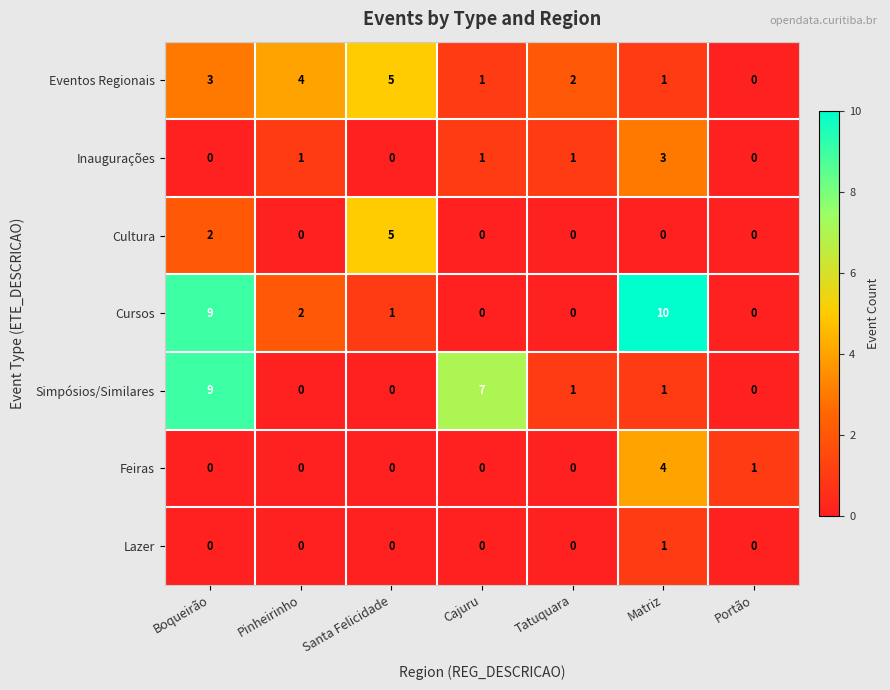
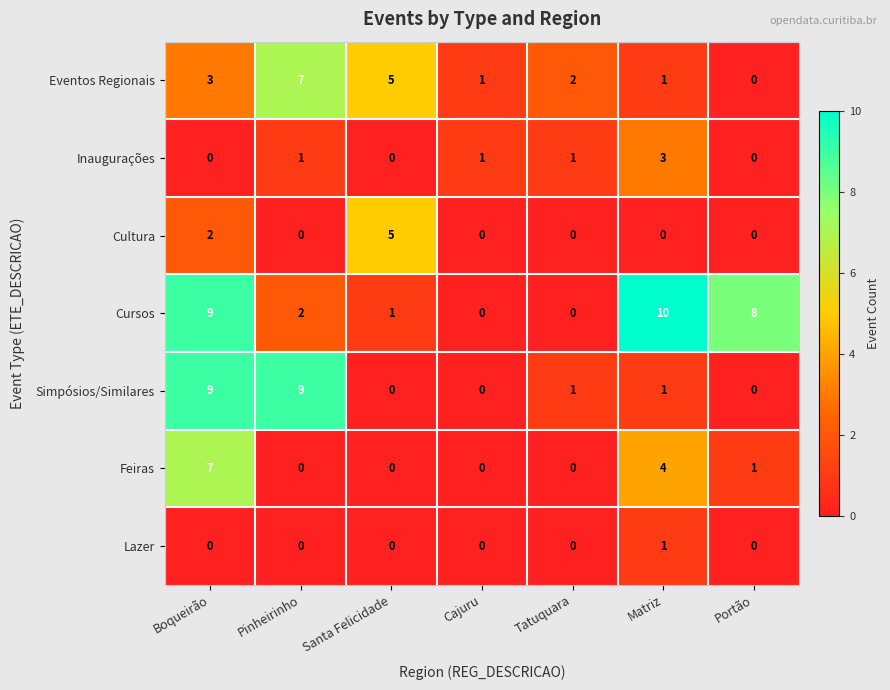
  {
    "Eventos Regionais": {
      "Boqueirão": 3,
-     "Pinheirinho": 4,
+     "Pinheirinho": 7,
      "Santa Felicidade": 5,
      "Cajuru": 1,
      "Tatuquara": 2,
      "Matriz": 1,
      "Portão": 0
    },
    "Inaugurações": {
      "Boqueirão": 0,
      "Pinheirinho": 1,
      "Santa Felicidade": 0,
      "Cajuru": 1,
      "Tatuquara": 1,
      "Matriz": 3,
      "Portão": 0
    },
    "Cultura": {
      "Boqueirão": 2,
      "Pinheirinho": 0,
      "Santa Felicidade": 5,
      "Cajuru": 0,
      "Tatuquara": 0,
      "Matriz": 0,
      "Portão": 0
    },
    "Cursos": {
      "Boqueirão": 9,
      "Pinheirinho": 2,
      "Santa Felicidade": 1,
      "Cajuru": 0,
      "Tatuquara": 0,
      "Matriz": 10,
-     "Portão": 0
+     "Portão": 8
    },
    "Simpósios/Similares": {
      "Boqueirão": 9,
-     "Pinheirinho": 0,
+     "Pinheirinho": 9,
      "Santa Felicidade": 0,
-     "Cajuru": 7,
+     "Cajuru": 0,
      "Tatuquara": 1,
      "Matriz": 1,
      "Portão": 0
    },
    "Feiras": {
-     "Boqueirão": 0,
+     "Boqueirão": 7,
      "Pinheirinho": 0,
      "Santa Felicidade": 0,
      "Cajuru": 0,
      "Tatuquara": 0,
      "Matriz": 4,
      "Portão": 1
    },
    "Lazer": {
      "Boqueirão": 0,
      "Pinheirinho": 0,
      "Santa Felicidade": 0,
      "Cajuru": 0,
      "Tatuquara": 0,
      "Matriz": 1,
      "Portão": 0
    }
  }
